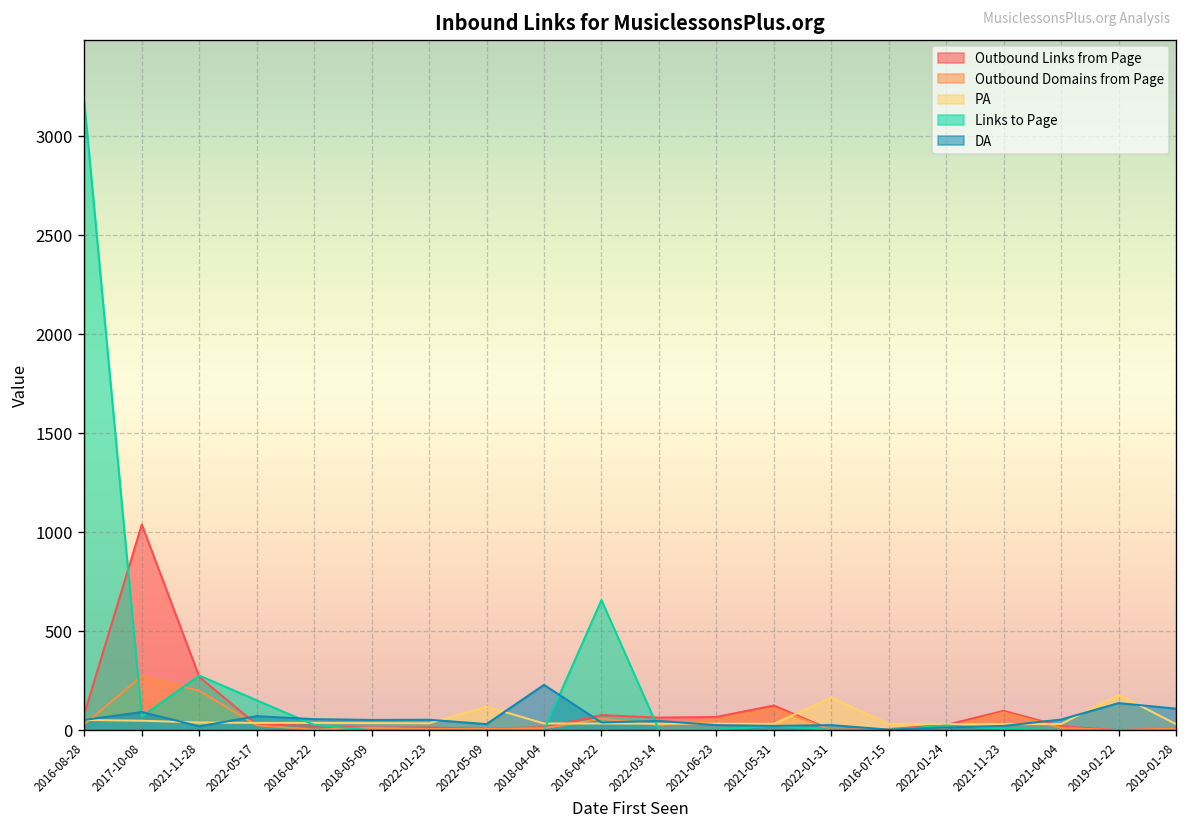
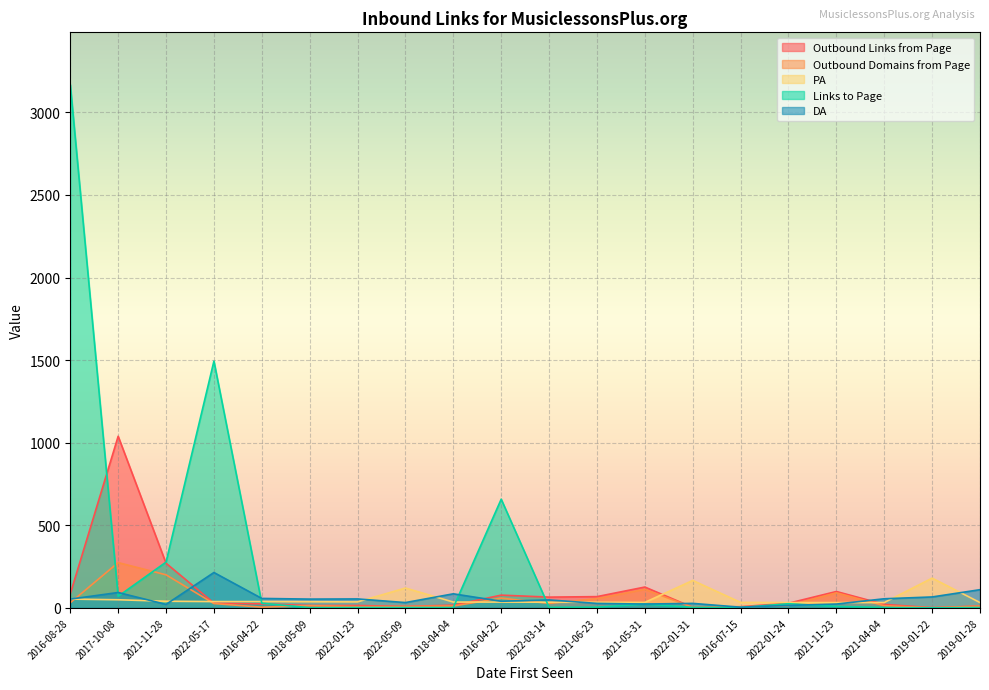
  {
    "PA": {
      "2017-10-08": 50,
      "2021-11-28": 40,
      "2018-05-09": 40,
      "2022-01-23": 40,
      "2022-05-09": 120,
      "2018-04-04": 40,
      "2022-01-31": 170,
      "2016-07-15": 30,
      "2019-01-22": 180,
      "2019-01-28": 30
    },
    "Links to Page": {
      "2016-08-28": 3170,
      "2017-10-08": 70,
-     "2022-05-17": 150,
+     "2022-05-17": 1490,
      "2022-03-14": 0,
      "2021-06-23": 0
    },
    "DA": {
      "2017-10-08": 90,
      "2021-11-28": 20,
-     "2022-05-17": 70,
+     "2022-05-17": 210,
      "2018-05-09": 50,
      "2022-01-23": 50,
      "2022-05-09": 30,
-     "2018-04-04": 230,
+     "2018-04-04": 90,
      "2022-01-31": 30,
      "2021-04-04": 60,
-     "2019-01-22": 140,
+     "2019-01-22": 70,
      "2019-01-28": 110
    }
  }
